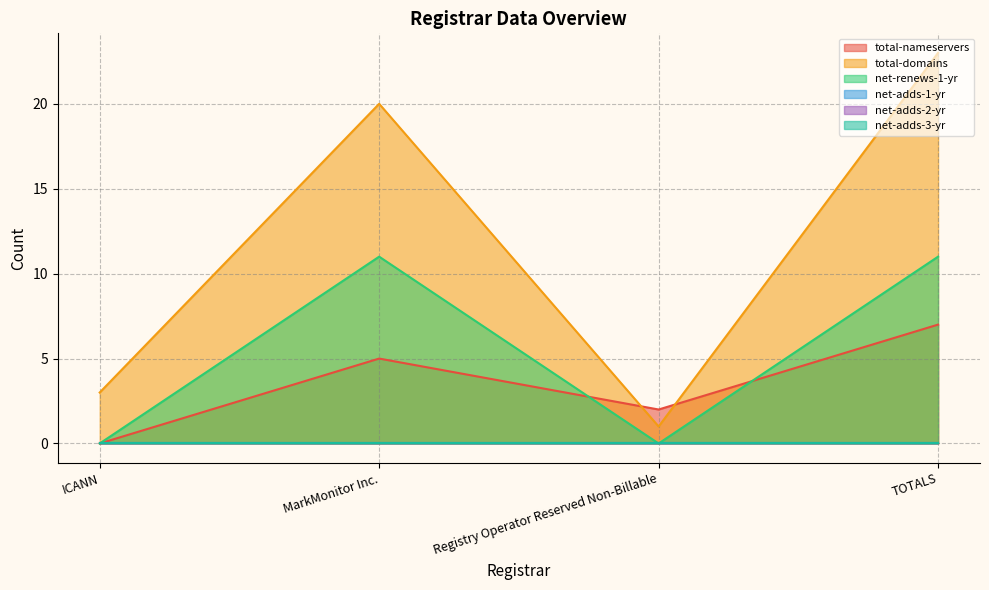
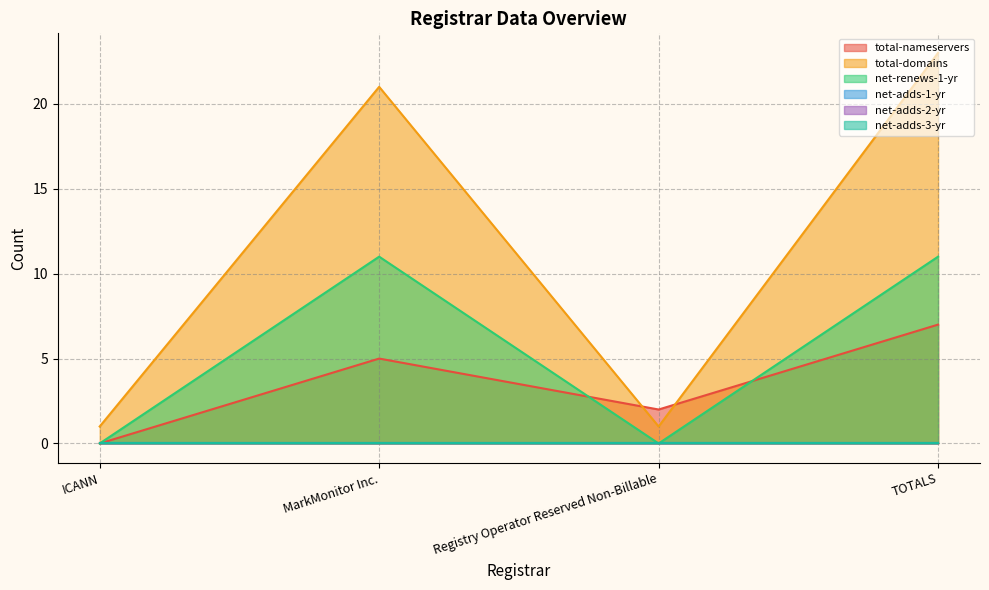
  {
    "total-nameservers": {
      "MarkMonitor Inc.": 5,
      "Registry Operator Reserved Non-Billable": 2,
      "TOTALS": 7
    },
    "total-domains": {
-     "ICANN": 3,
-     "MarkMonitor Inc.": 20,
+     "ICANN": 1,
+     "MarkMonitor Inc.": 21,
      "Registry Operator Reserved Non-Billable": 1
    }
  }
